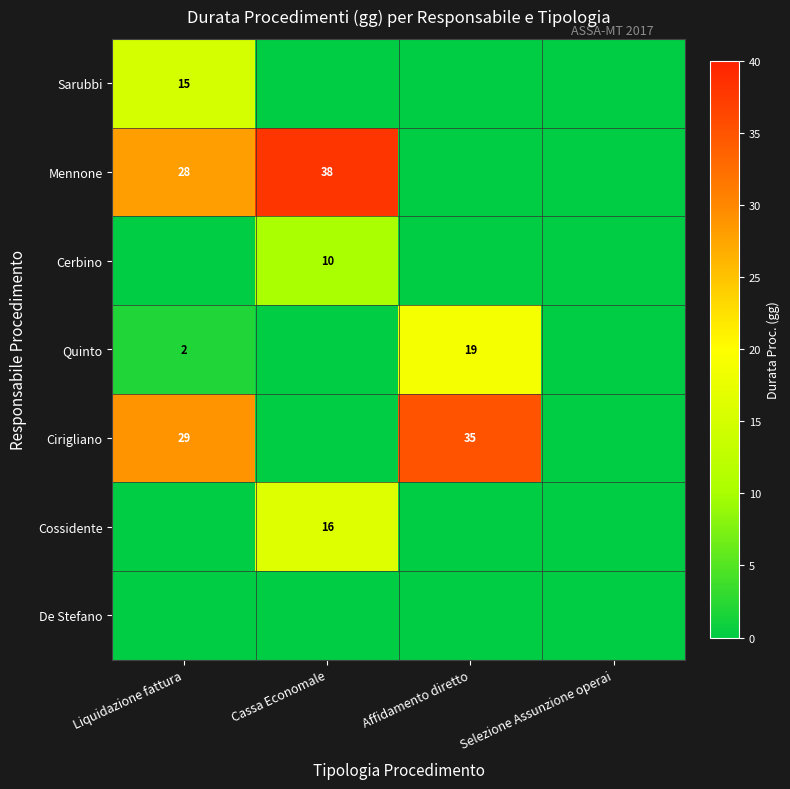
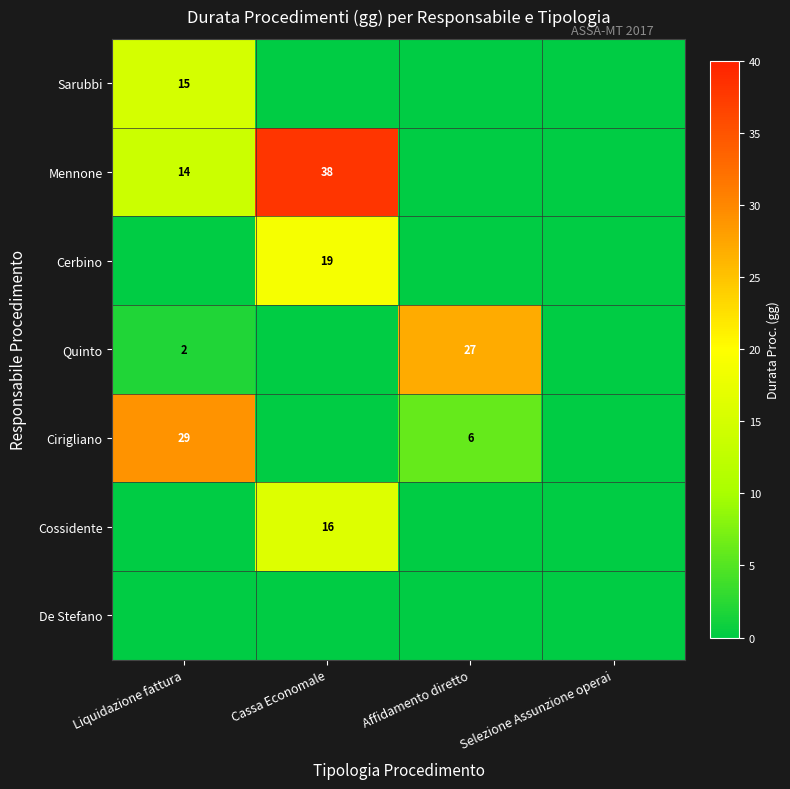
  {
    "Sarubbi": {
      "Liquidazione fattura": 15
    },
    "Mennone": {
-     "Liquidazione fattura": 28,
+     "Liquidazione fattura": 14,
      "Cassa Economale": 38
    },
    "Cerbino": {
-     "Cassa Economale": 10
+     "Cassa Economale": 19
    },
    "Quinto": {
      "Liquidazione fattura": 2,
-     "Affidamento diretto": 19
+     "Affidamento diretto": 27
    },
    "Cirigliano": {
      "Liquidazione fattura": 29,
-     "Affidamento diretto": 35
+     "Affidamento diretto": 6
    },
    "Cossidente": {
      "Cassa Economale": 16
    }
  }
